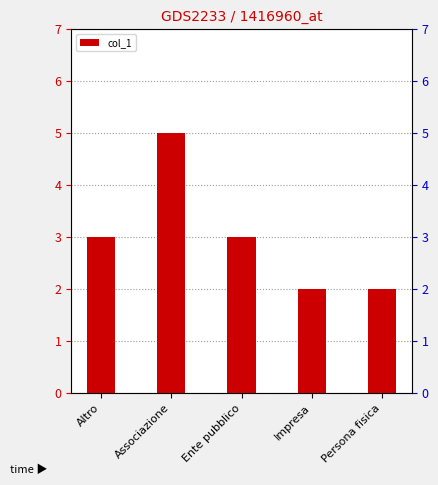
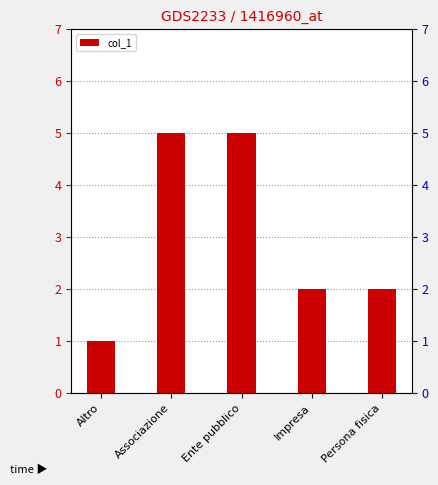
  {
-   "Altro": 3,
+   "Altro": 1,
    "Associazione": 5,
-   "Ente pubblico": 3,
+   "Ente pubblico": 5,
    "Impresa": 2,
    "Persona fisica": 2
  }
